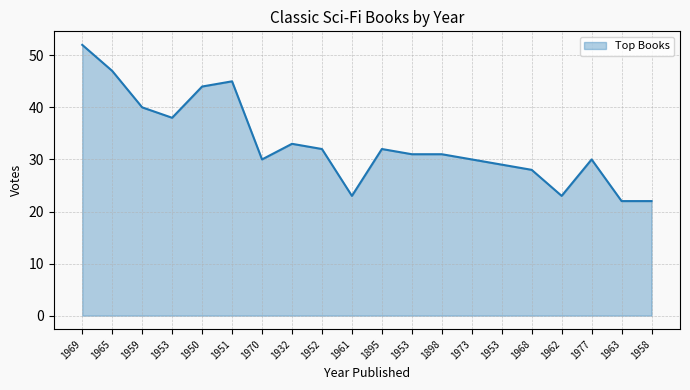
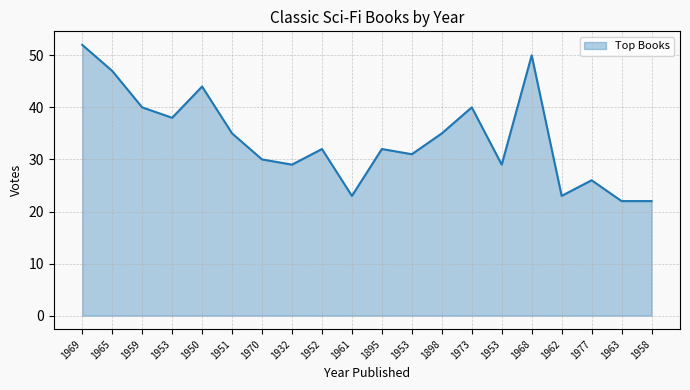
  {
    "1969": 52,
    "1965": 47,
    "1959": 40,
    "1950": 44,
-   "1951": 45,
+   "1951": 35,
    "1970": 30,
-   "1932": 33,
+   "1932": 29,
    "1952": 32,
    "1961": 23,
    "1895": 32,
-   "1898": 31,
-   "1973": 30,
-   "1968": 28,
+   "1898": 35,
+   "1973": 40,
+   "1968": 50,
    "1962": 23,
-   "1977": 30,
+   "1977": 26,
    "1963": 22,
    "1958": 22
  }
